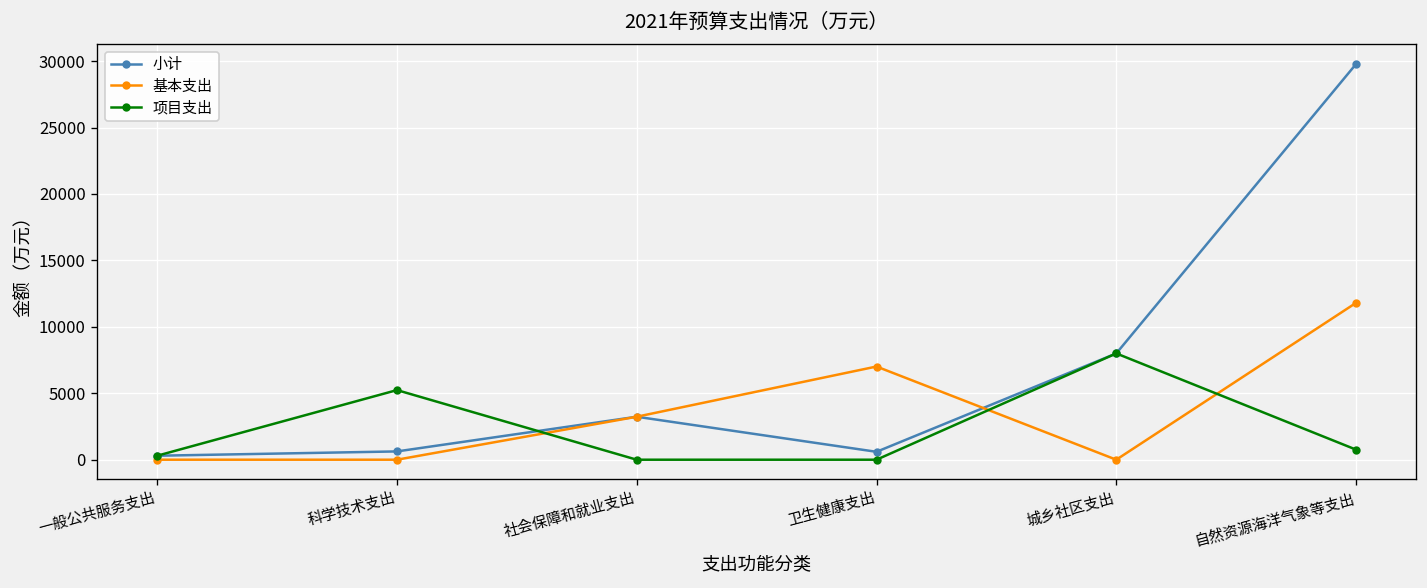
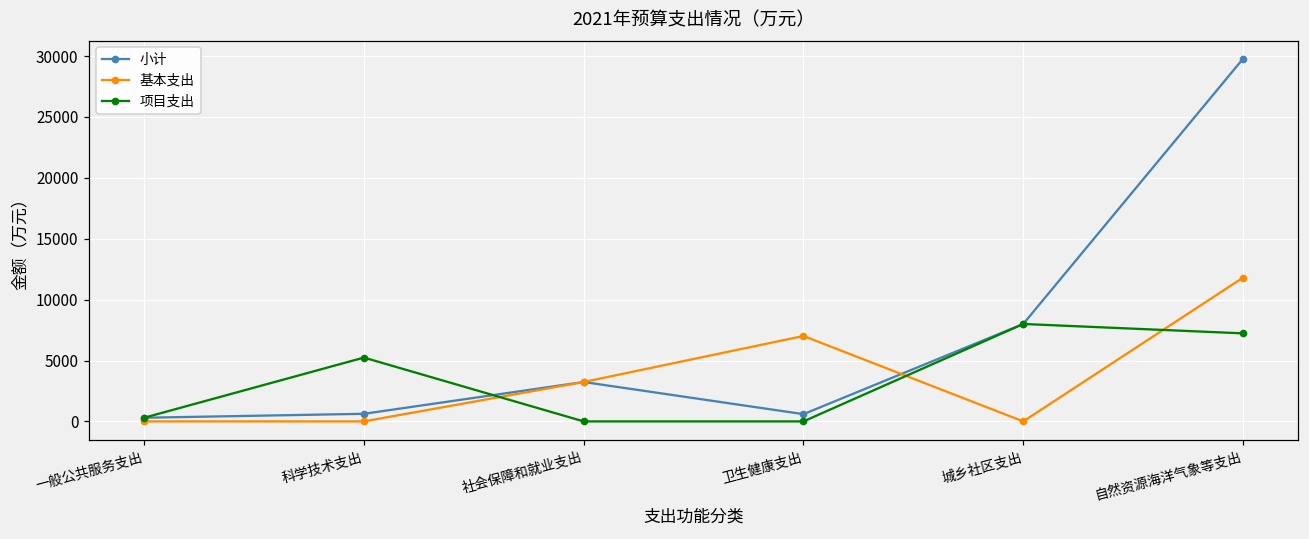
  {
    "小计": {
      "科学技术支出": 600,
      "卫生健康支出": 600,
      "自然资源海洋气象等支出": 29800
    },
    "基本支出": {
      "一般公共服务支出": 0,
      "科学技术支出": 0,
      "卫生健康支出": 7000,
      "城乡社区支出": 0,
      "自然资源海洋气象等支出": 11800
    },
    "项目支出": {
      "科学技术支出": 5200,
      "社会保障和就业支出": 0,
      "卫生健康支出": 0,
-     "自然资源海洋气象等支出": 800
+     "自然资源海洋气象等支出": 7200
    }
  }
